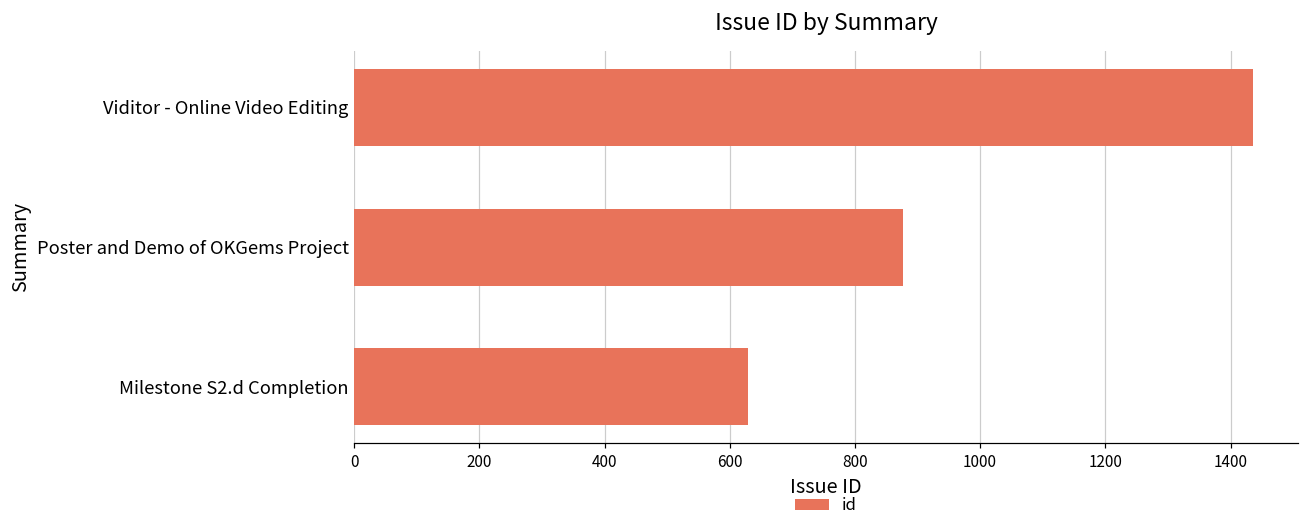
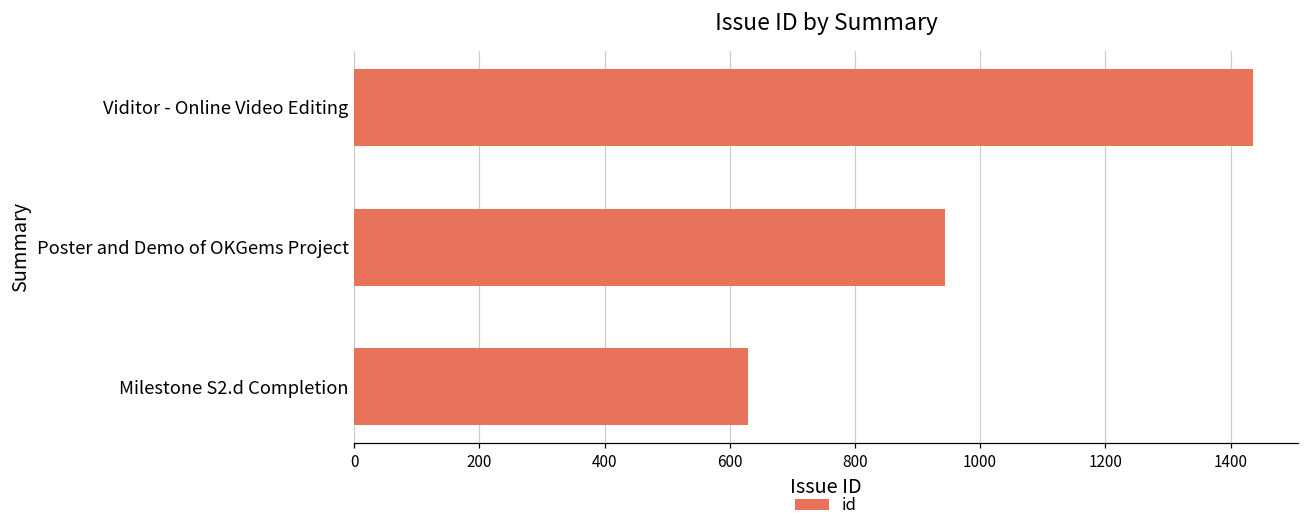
  {
    "Viditor - Online Video Editing": 1440,
-   "Poster and Demo of OKGems Project": 880,
+   "Poster and Demo of OKGems Project": 940,
    "Milestone S2.d Completion": 630
  }
